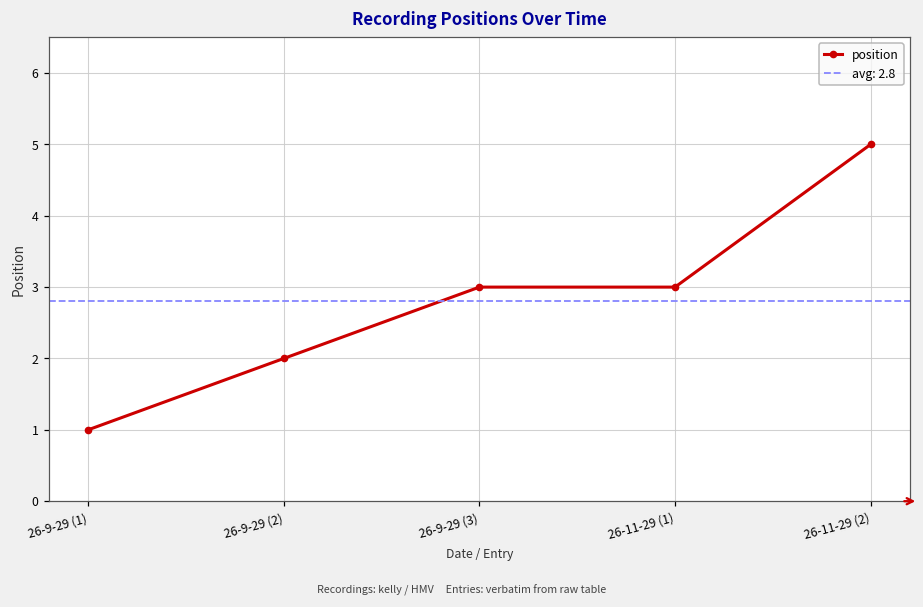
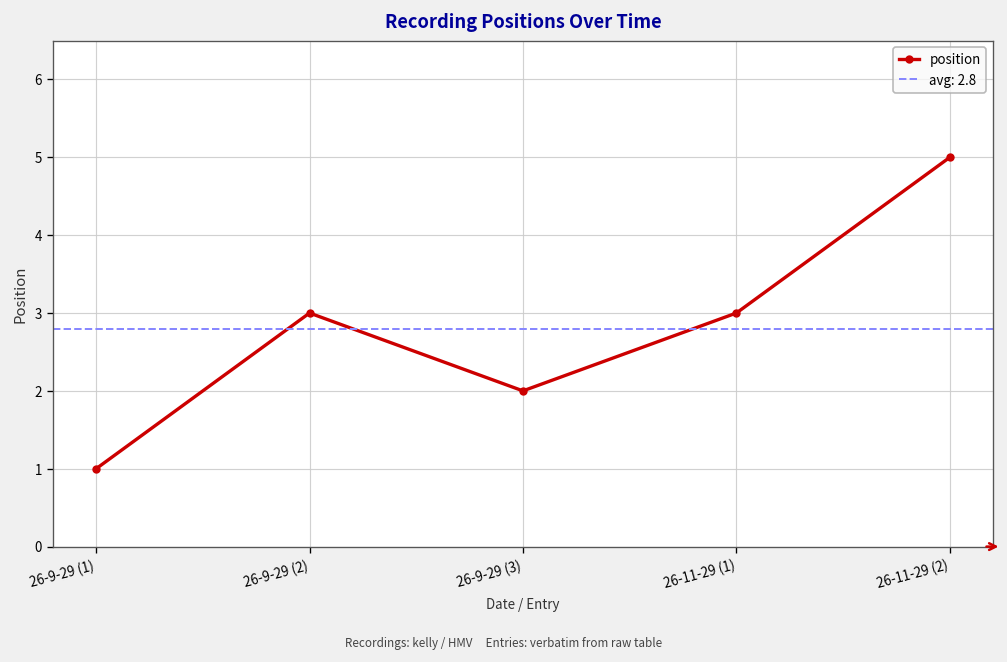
  {
    "26-9-29 (1)": 1,
-   "26-9-29 (2)": 2,
-   "26-9-29 (3)": 3,
+   "26-9-29 (2)": 3,
+   "26-9-29 (3)": 2,
    "26-11-29 (1)": 3,
    "26-11-29 (2)": 5
  }
